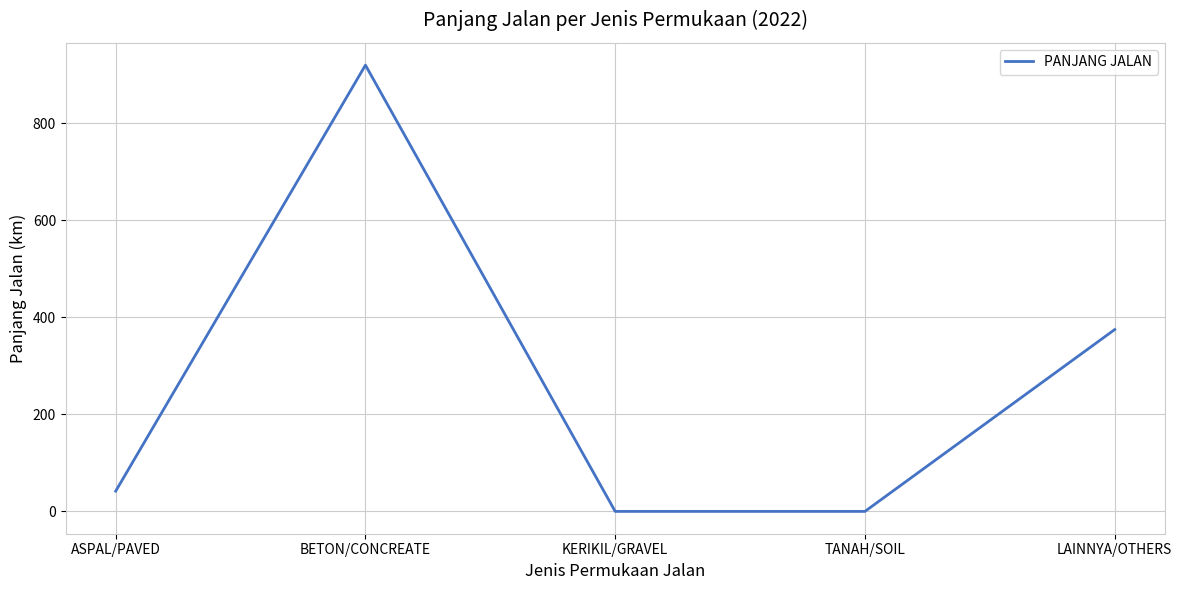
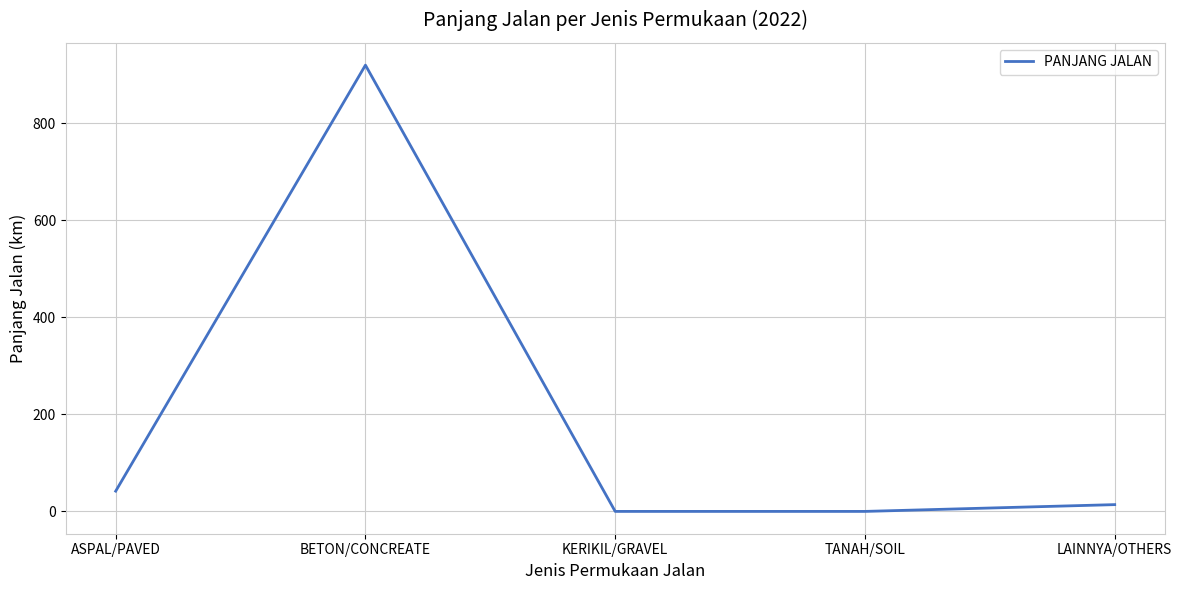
  {
    "ASPAL/PAVED": 40,
    "BETON/CONCREATE": 920,
    "KERIKIL/GRAVEL": 0,
    "TANAH/SOIL": 0,
-   "LAINNYA/OTHERS": 370
+   "LAINNYA/OTHERS": 10
  }
